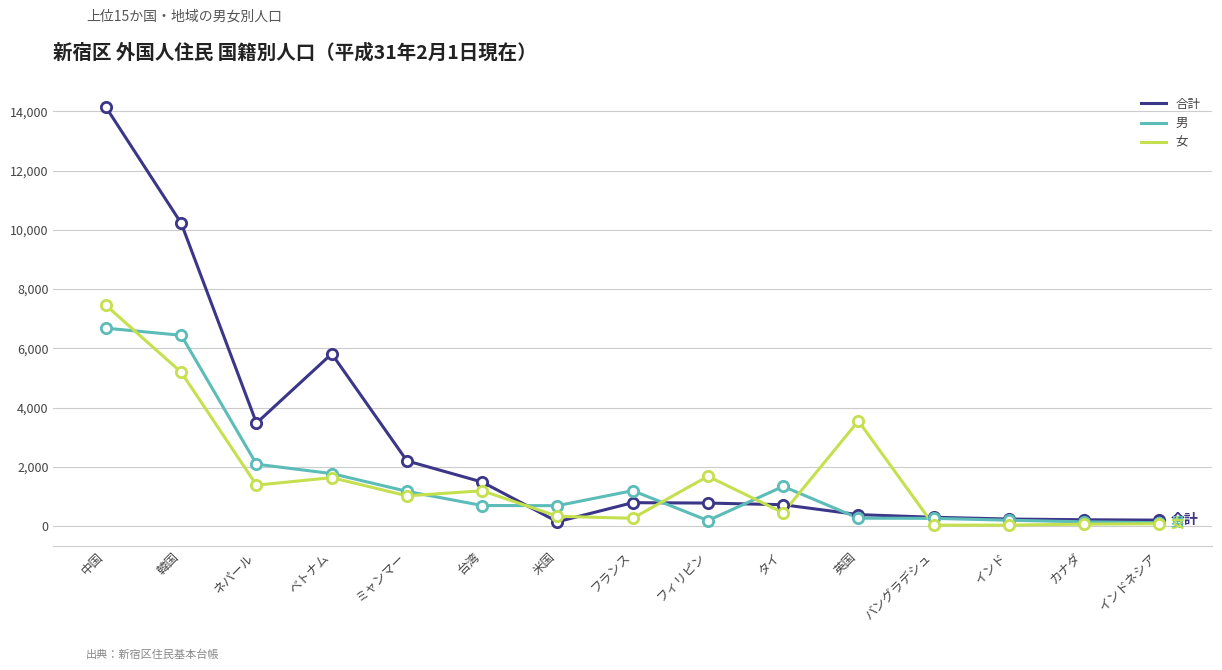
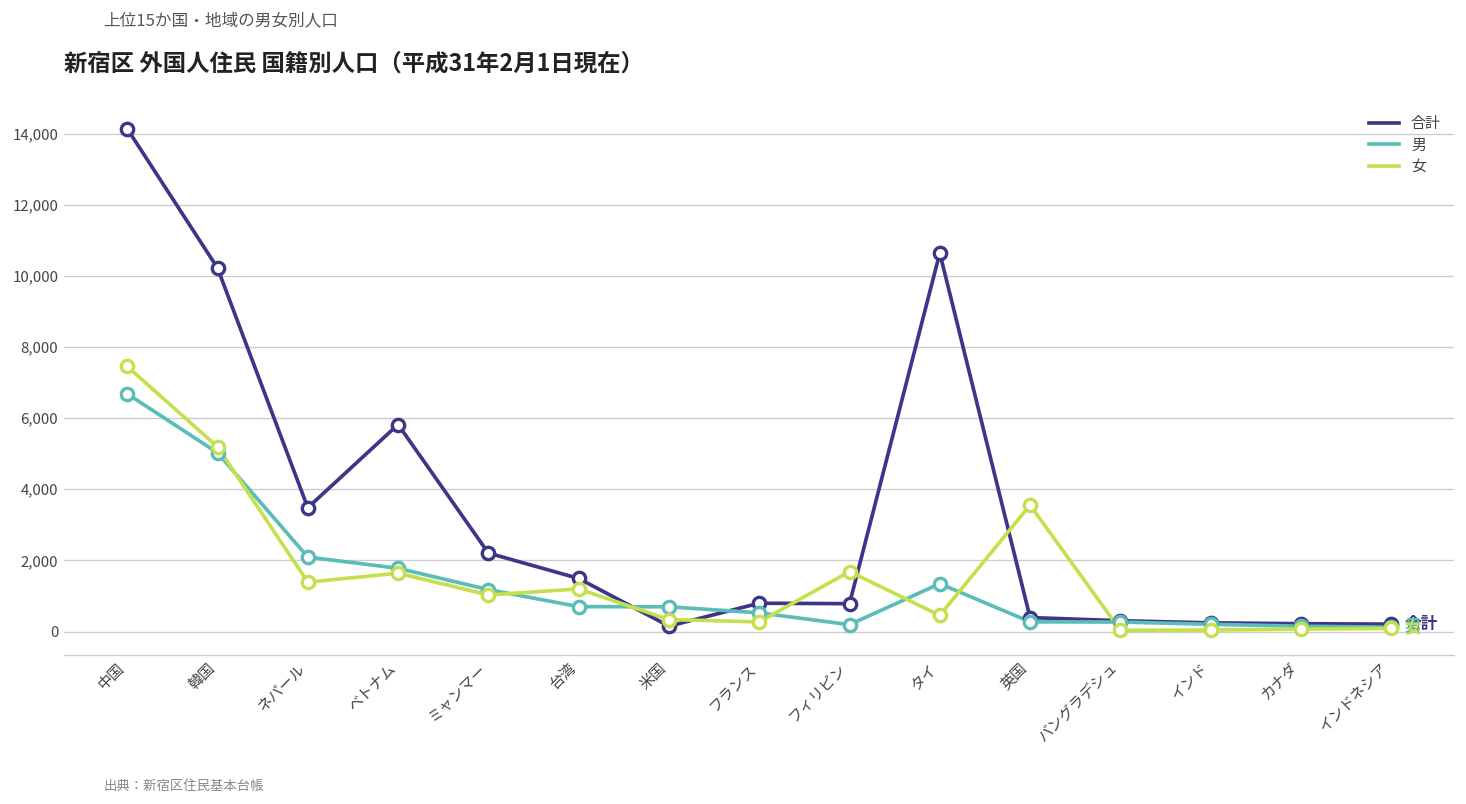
  {
    "合計": {
      "中国": "14,100",
      "韓国": "10,200",
      "ネパール": "3,500",
      "ベトナム": "5,800",
      "ミャンマー": "2,200",
      "台湾": "1,500",
      "米国": "200",
      "フランス": "800",
      "フィリピン": "800",
-     "タイ": "700",
+     "タイ": "10,600",
      "英国": "400",
      "インドネシア": "200"
    },
    "男": {
      "中国": "6,700",
-     "韓国": "6,400",
+     "韓国": "5,000",
      "ネパール": "2,100",
      "ベトナム": "1,800",
      "ミャンマー": "1,200",
      "台湾": "700",
      "米国": "700",
-     "フランス": "1,200",
+     "フランス": "500",
      "フィリピン": "200",
      "タイ": "1,300",
      "英国": "300"
    },
    "女": {
      "中国": "7,500",
      "韓国": "5,200",
      "ネパール": "1,400",
      "ベトナム": "1,600",
      "ミャンマー": "1,000",
      "台湾": "1,200",
      "米国": "300",
      "フランス": "300",
      "フィリピン": "1,700",
      "タイ": "500",
      "英国": "3,600",
      "バングラデシュ": "0",
      "インド": "0"
    }
  }
